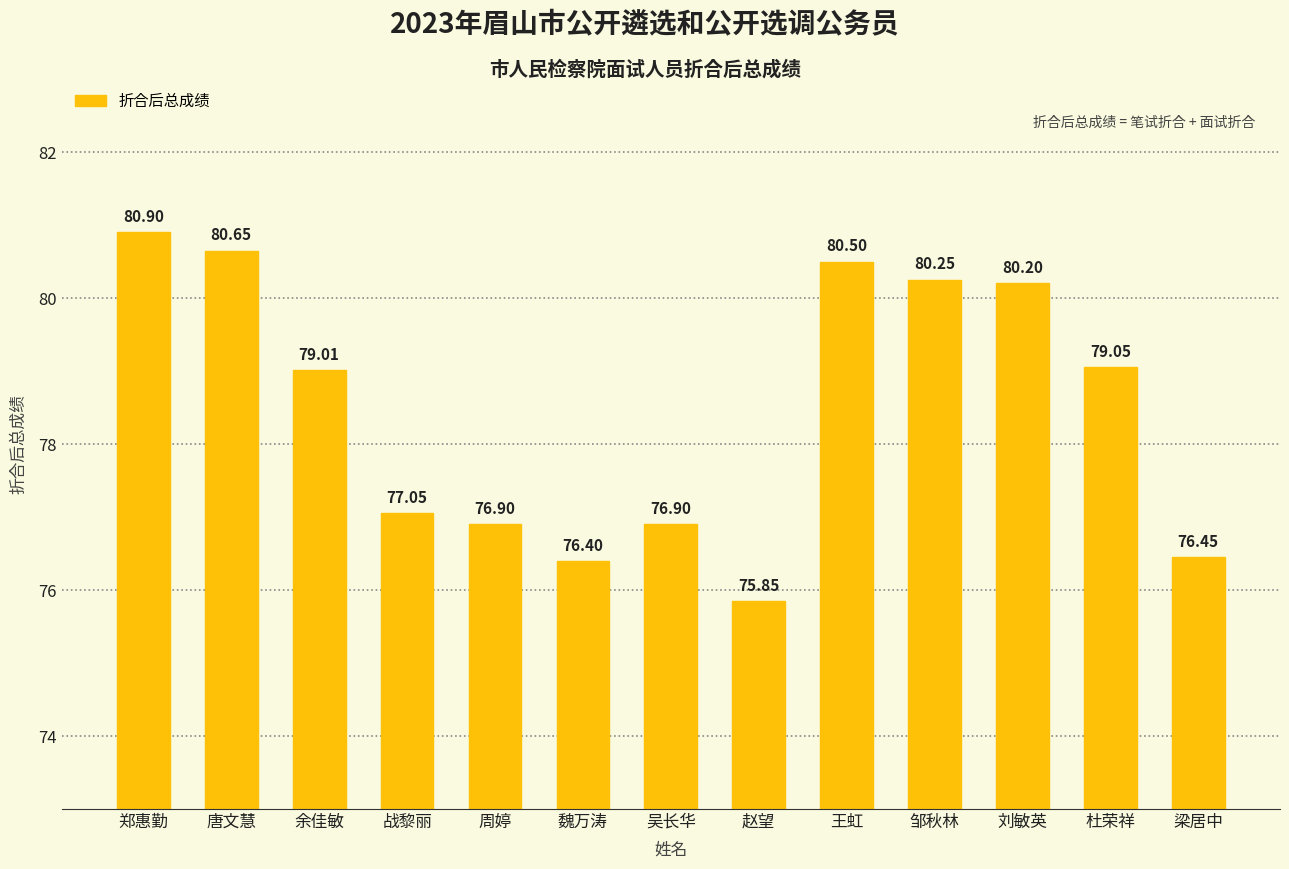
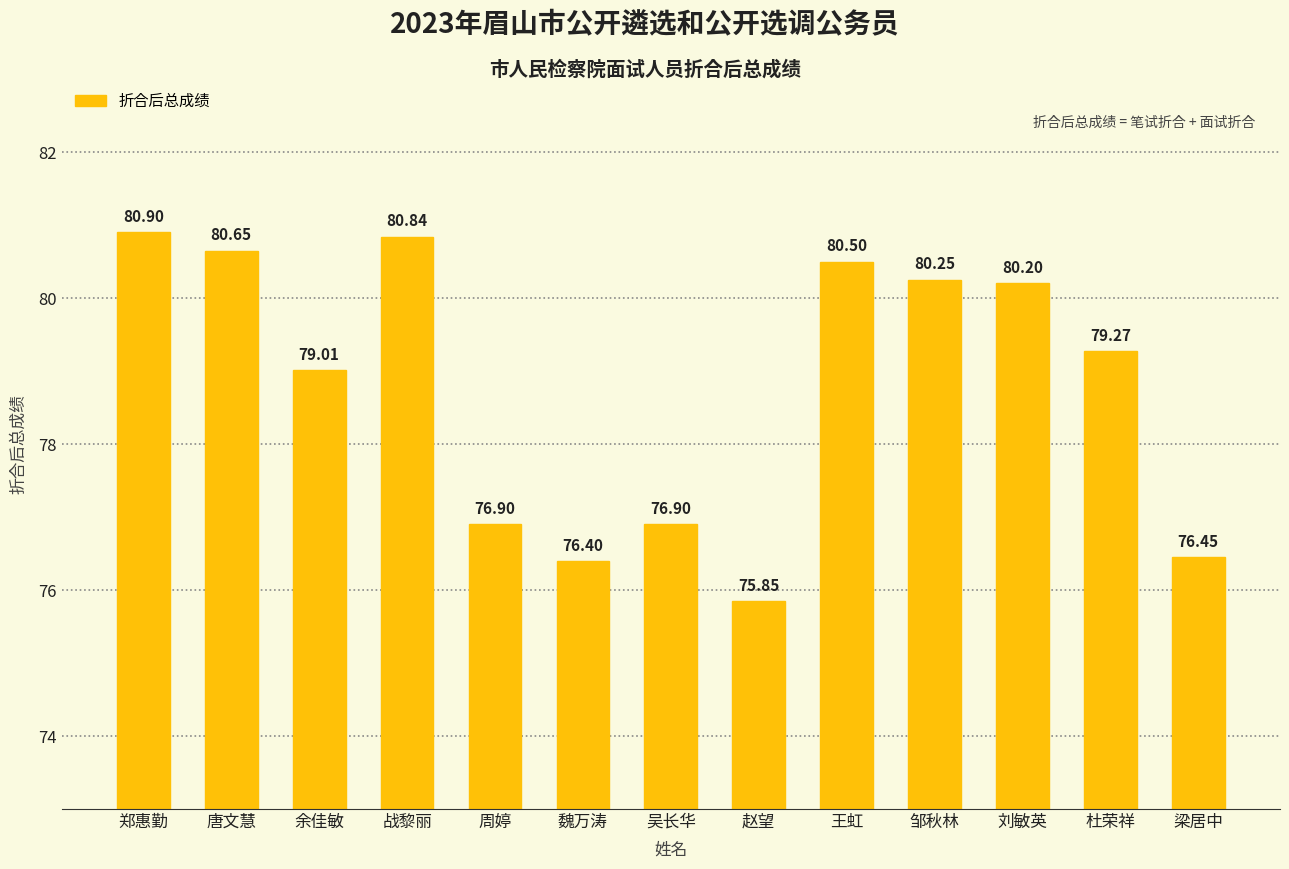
  {
    "郑惠勤": 80.90,
    "唐文慧": 80.65,
    "余佳敏": 79.01,
-   "战黎丽": 77.05,
+   "战黎丽": 80.84,
    "周婷": 76.90,
    "魏万涛": 76.40,
    "吴长华": 76.90,
    "赵望": 75.85,
    "王虹": 80.50,
    "邹秋林": 80.25,
    "刘敏英": 80.20,
-   "杜荣祥": 79.05,
+   "杜荣祥": 79.27,
    "梁居中": 76.45
  }
